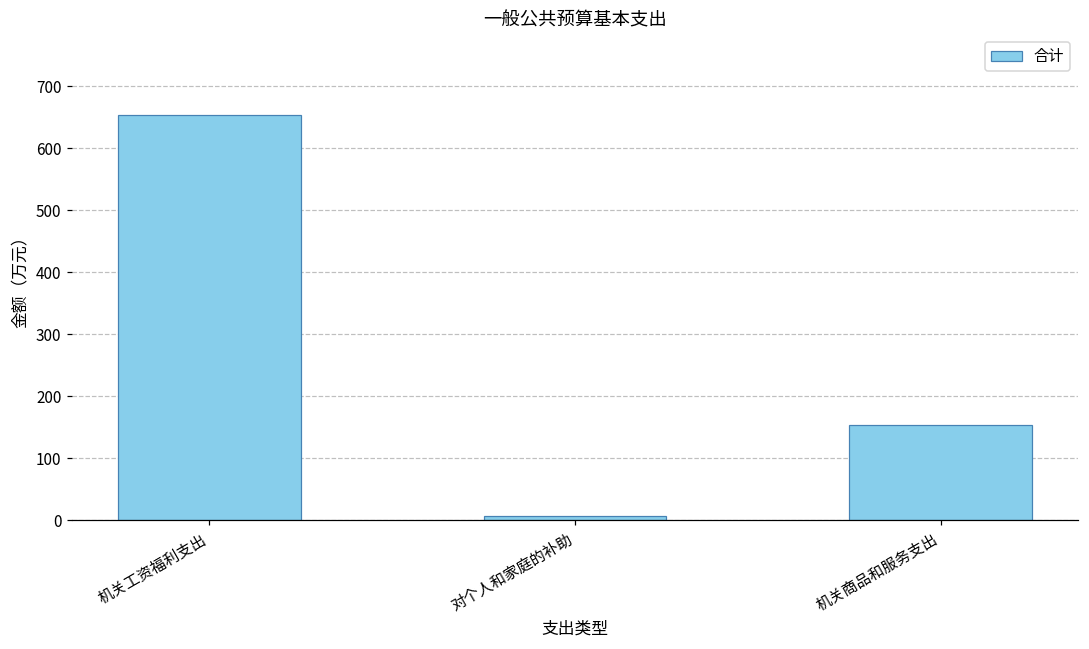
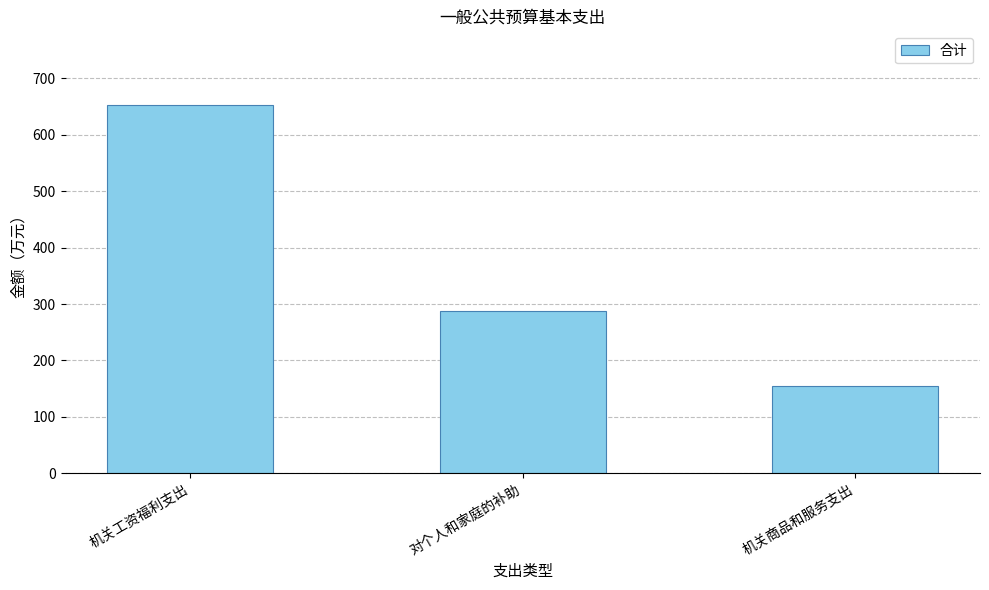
  {
    "机关工资福利支出": 650,
-   "对个人和家庭的补助": 10,
+   "对个人和家庭的补助": 290,
    "机关商品和服务支出": 150
  }
